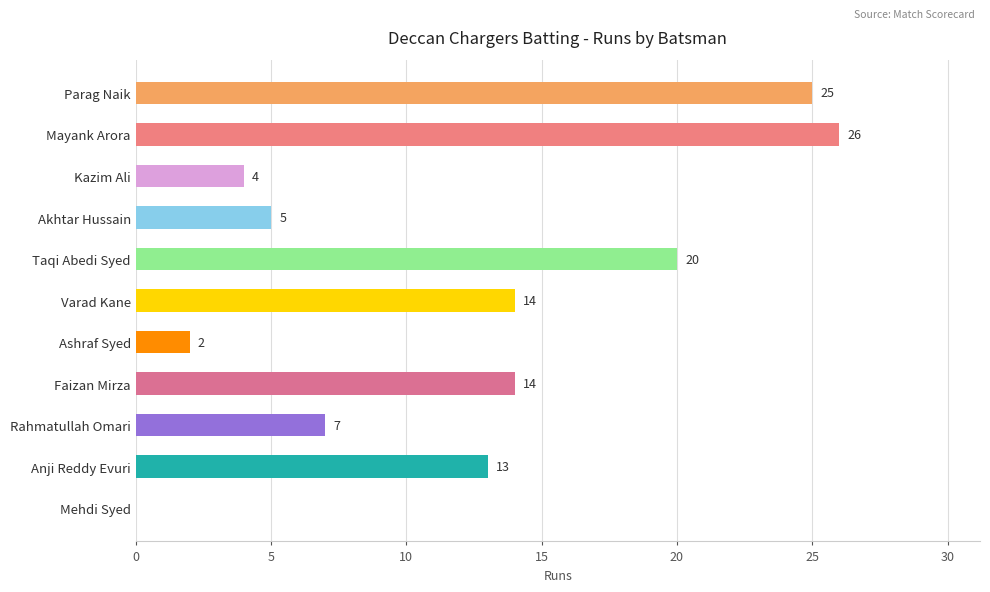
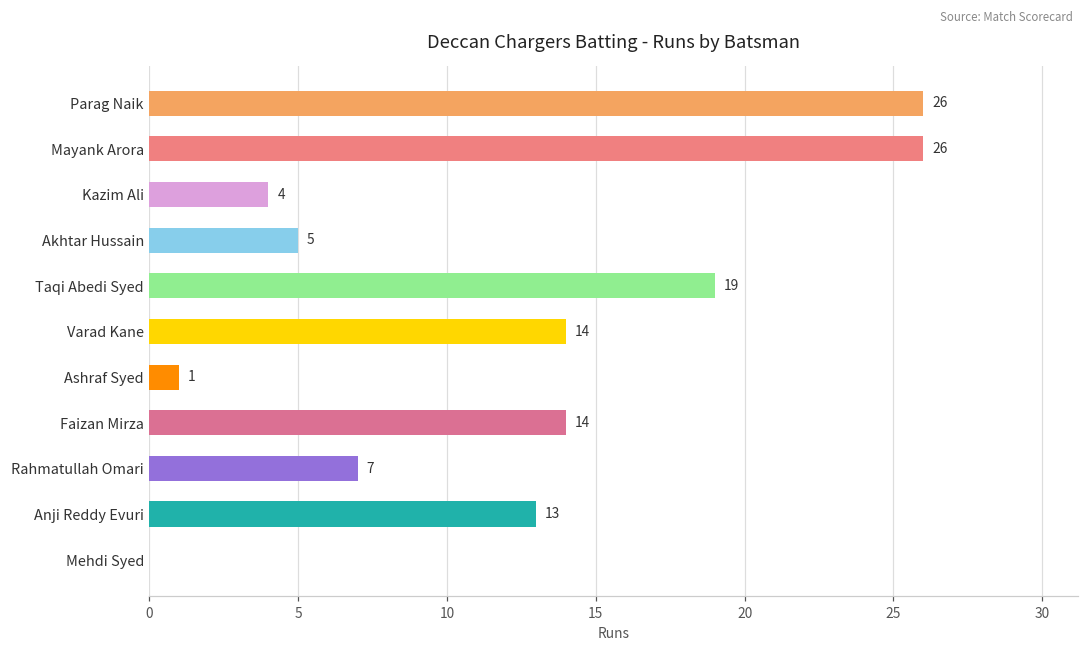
  {
-   "Parag Naik": 25,
+   "Parag Naik": 26,
    "Mayank Arora": 26,
    "Kazim Ali": 4,
    "Akhtar Hussain": 5,
-   "Taqi Abedi Syed": 20,
+   "Taqi Abedi Syed": 19,
    "Varad Kane": 14,
-   "Ashraf Syed": 2,
+   "Ashraf Syed": 1,
    "Faizan Mirza": 14,
    "Rahmatullah Omari": 7,
    "Anji Reddy Evuri": 13
  }
